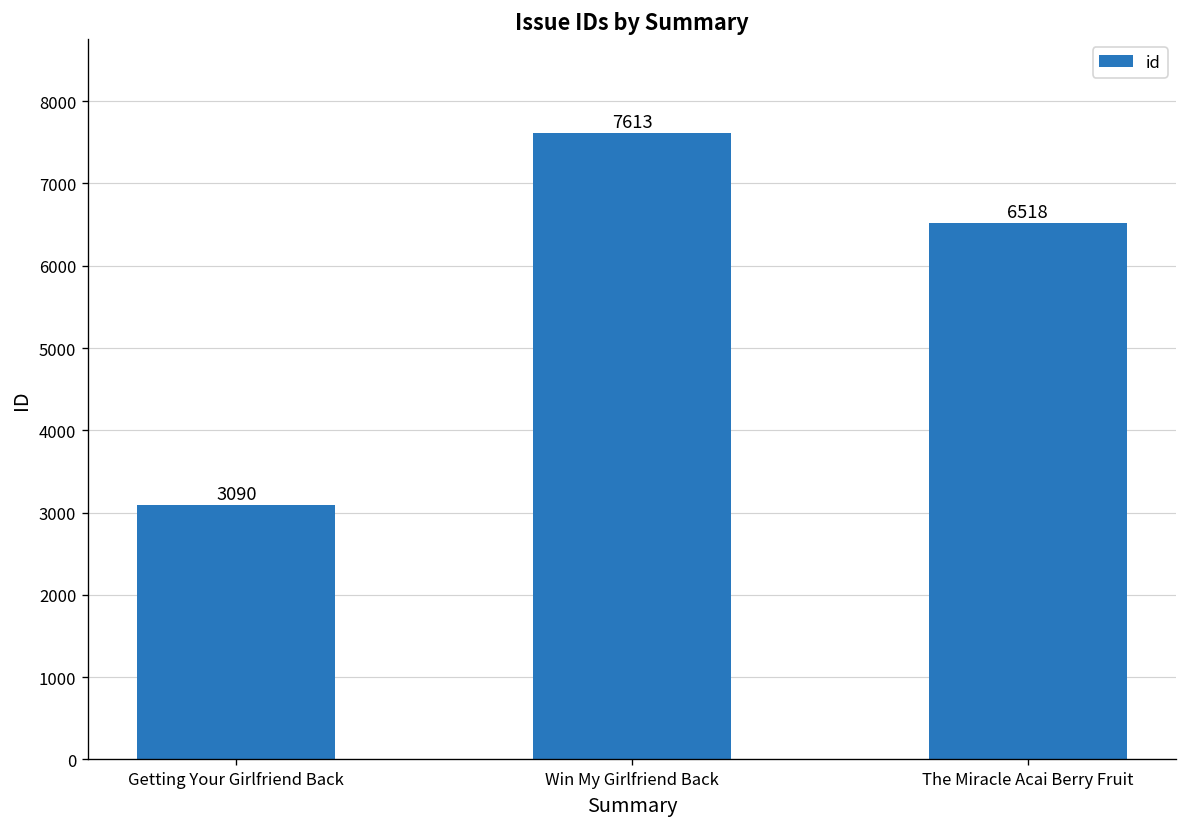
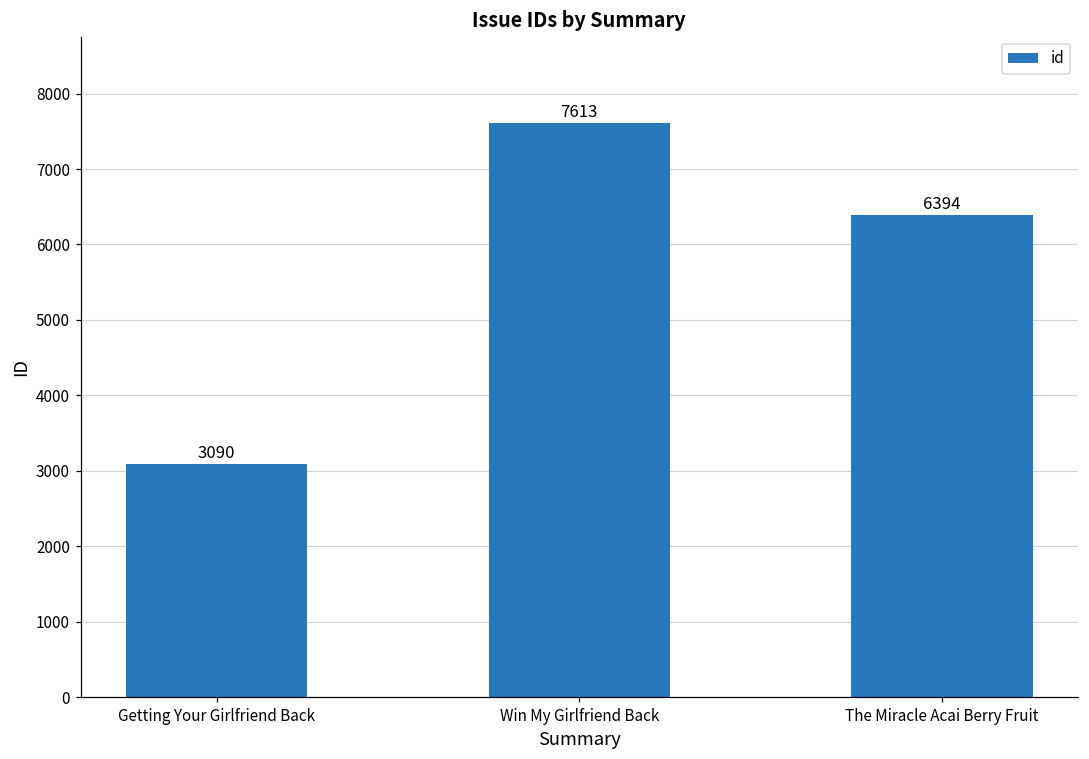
  {
    "Getting Your Girlfriend Back": 3090,
    "Win My Girlfriend Back": 7613,
-   "The Miracle Acai Berry Fruit": 6518
+   "The Miracle Acai Berry Fruit": 6394
  }
